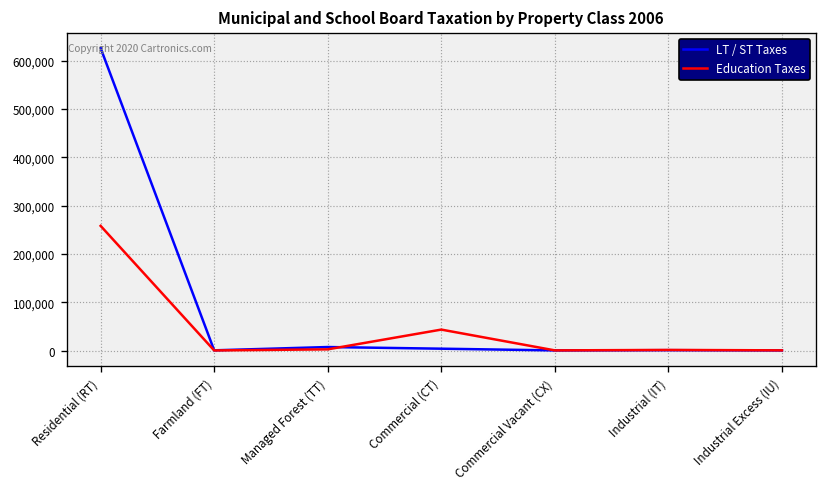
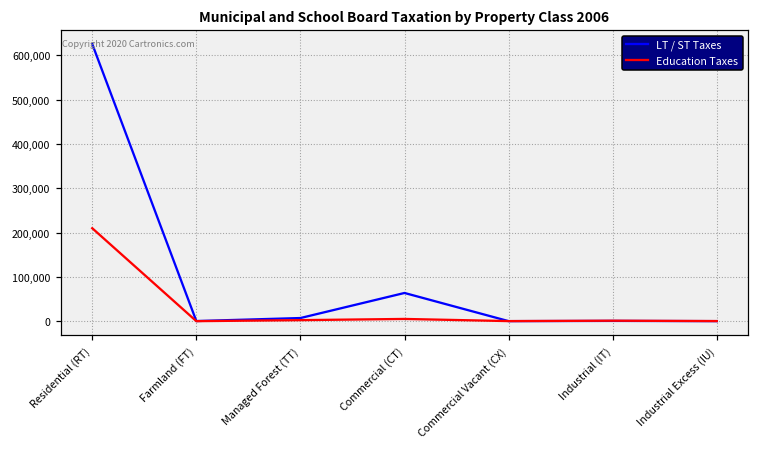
  {
    "LT / ST Taxes": {
-     "Commercial (CT)": "0"
+     "Commercial (CT)": "60,000"
    },
    "Education Taxes": {
-     "Residential (RT)": "260,000",
-     "Commercial (CT)": "40,000"
+     "Residential (RT)": "210,000",
+     "Commercial (CT)": "10,000"
    }
  }
